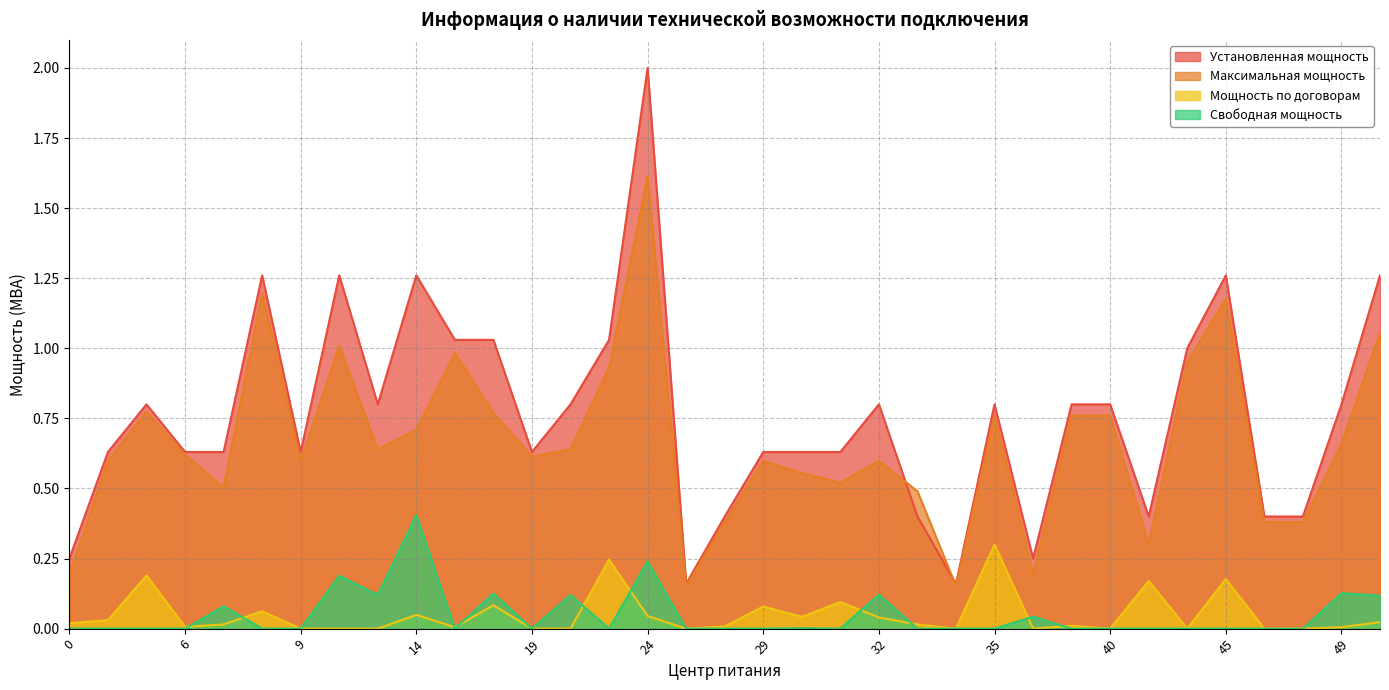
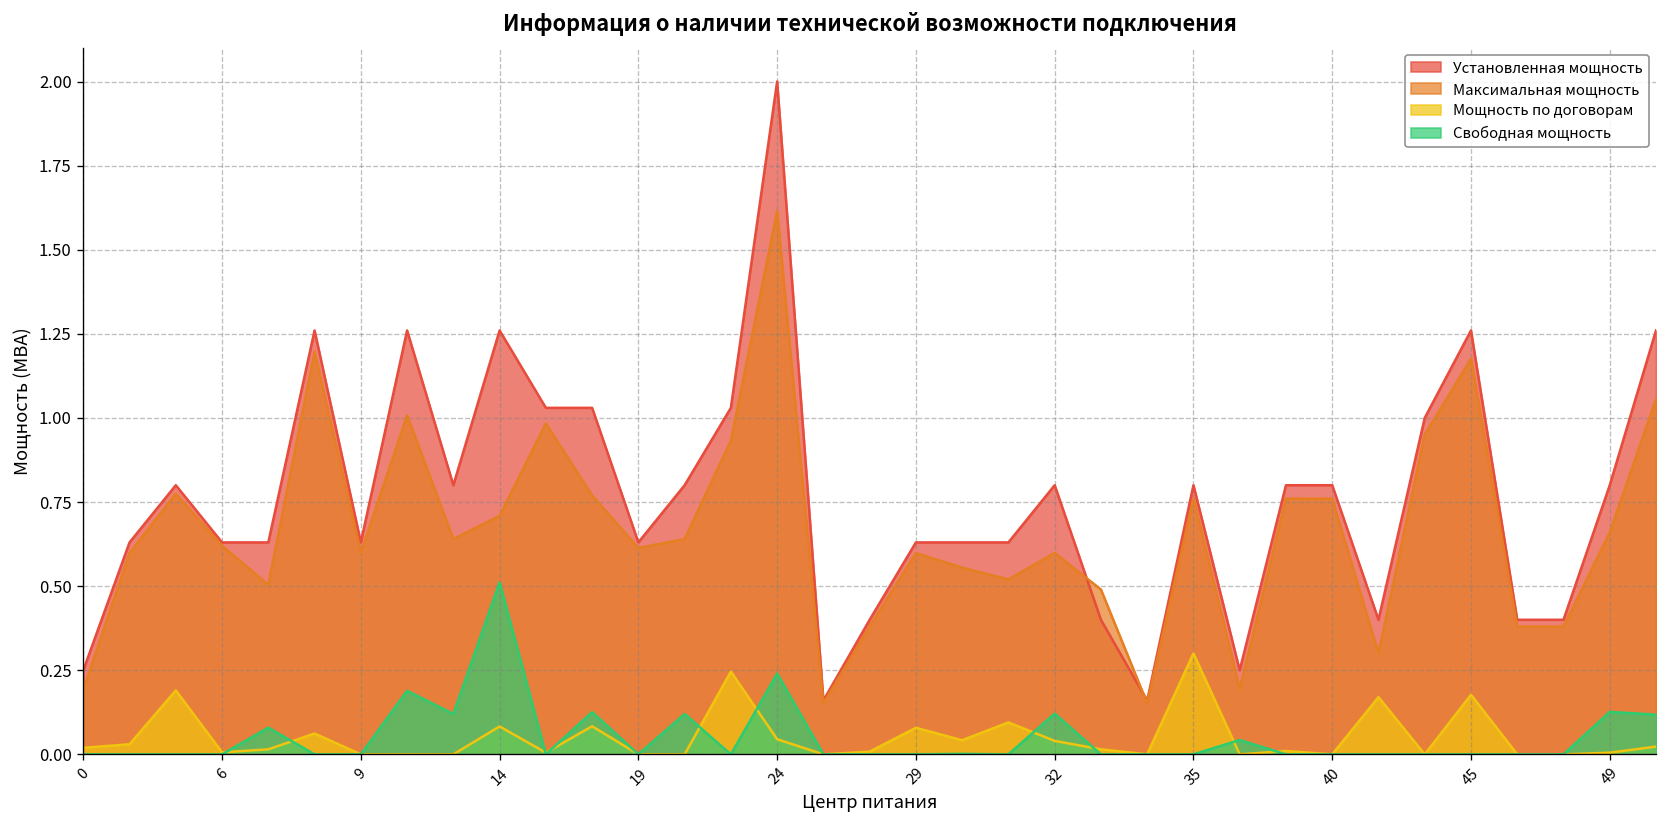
  {
    "Мощность по договорам": {
      "0": 0.02,
-     "14": 0.05,
+     "14": 0.08,
      "24": 0.05,
      "29": 0.08,
      "32": 0.04,
      "35": 0.30,
      "45": 0.18,
      "49": 0.01
    },
    "Свободная мощность": {
      "0": 0.00,
-     "14": 0.40,
+     "14": 0.51,
      "24": 0.24,
      "29": 0.00,
      "32": 0.12,
      "35": 0.00,
      "45": 0.00,
      "49": 0.13
    }
  }
